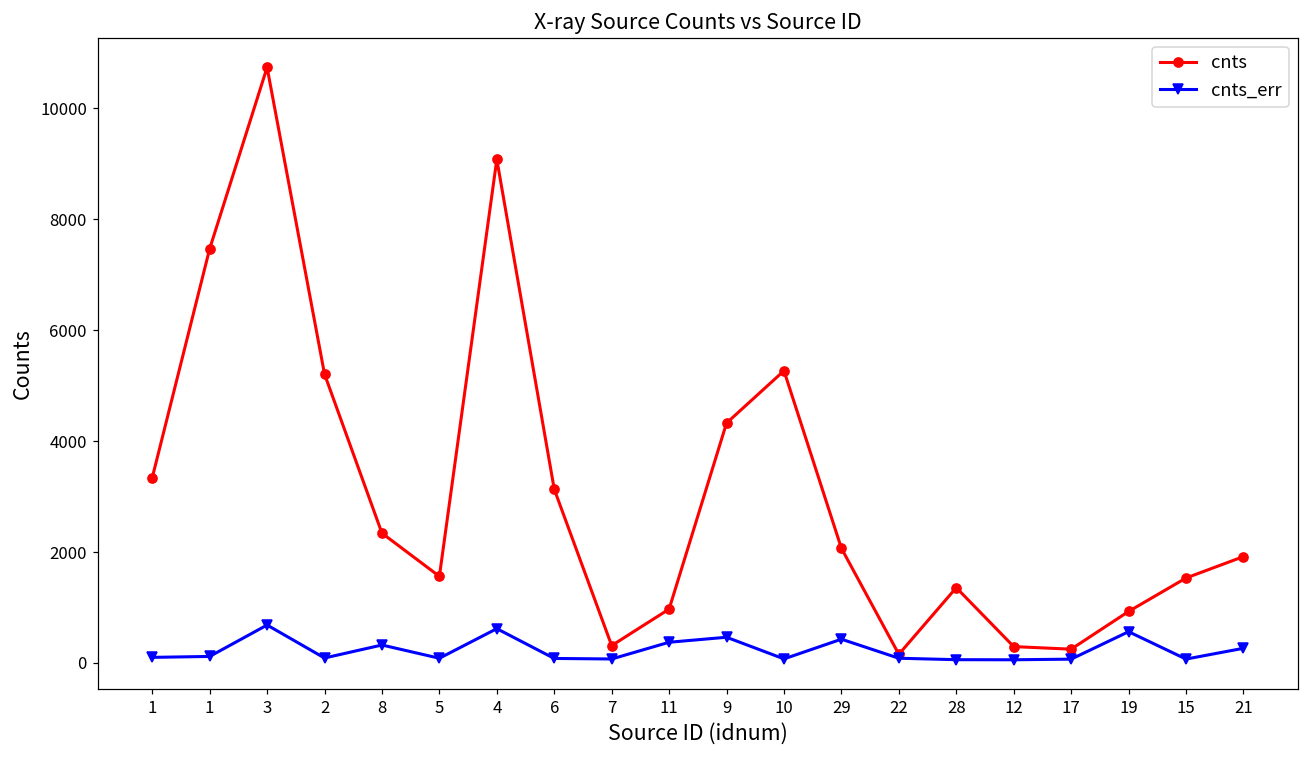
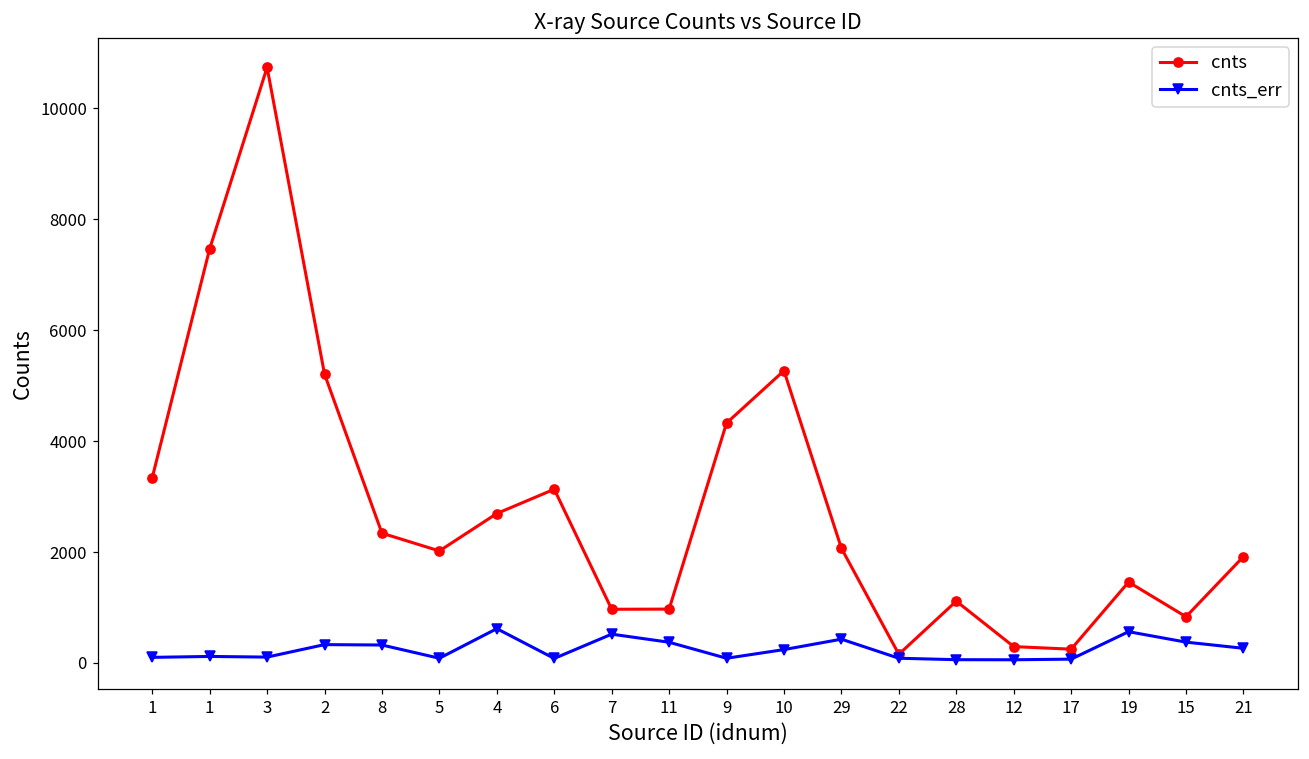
  {
    "cnts": {
      "3": 10700,
      "2": 5200,
      "8": 2300,
-     "5": 1600,
-     "4": 9100,
+     "5": 2000,
+     "4": 2700,
      "6": 3100,
-     "7": 300,
+     "7": 1000,
      "11": 1000,
      "9": 4300,
      "10": 5300,
      "29": 2100,
      "22": 200,
-     "28": 1400,
+     "28": 1100,
      "12": 300,
      "17": 200,
-     "19": 900,
-     "15": 1500,
+     "19": 1500,
+     "15": 800,
      "21": 1900
    },
    "cnts_err": {
-     "3": 700,
-     "2": 100,
+     "3": 100,
+     "2": 300,
      "8": 300,
      "5": 100,
      "4": 600,
      "6": 100,
-     "7": 100,
+     "7": 500,
      "11": 400,
-     "9": 500,
-     "10": 100,
+     "9": 100,
+     "10": 200,
      "29": 400,
      "22": 100,
      "28": 100,
      "12": 100,
      "17": 100,
      "19": 600,
-     "15": 100,
+     "15": 400,
      "21": 300
    }
  }
